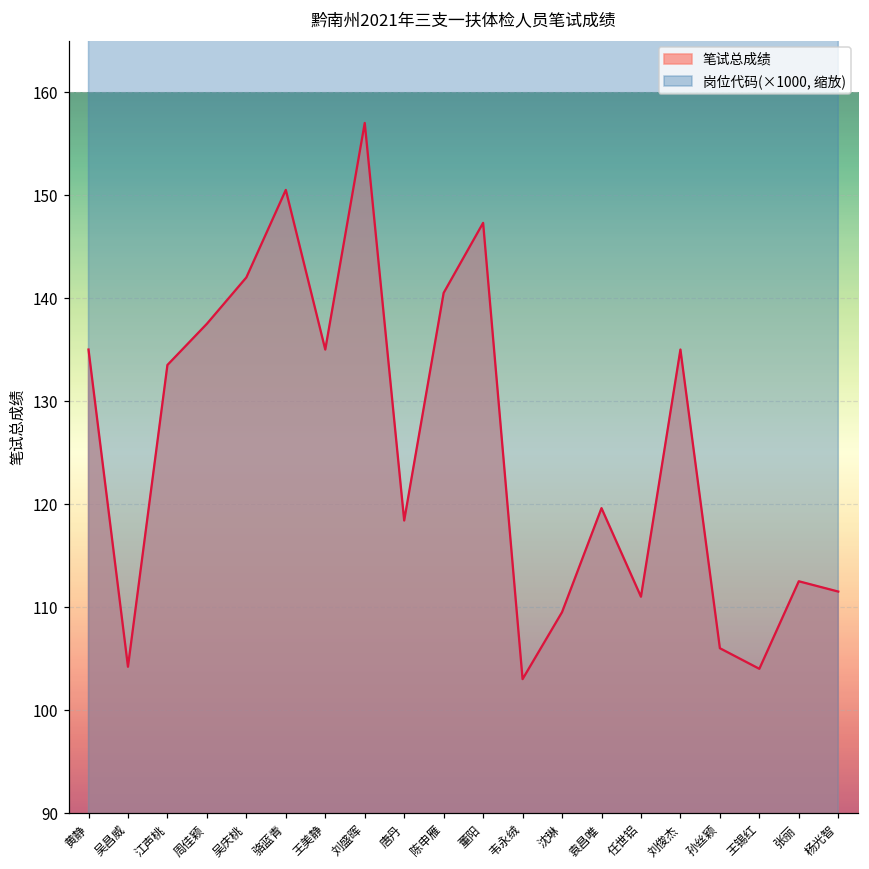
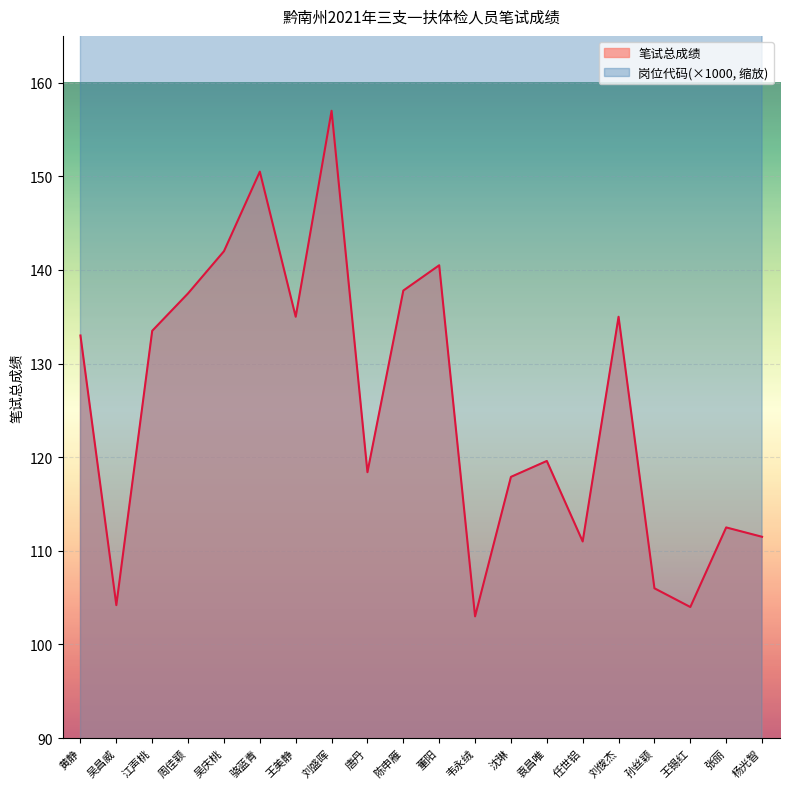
  {
    "笔试总成绩": {
-     "黄静": 135,
+     "黄静": 133,
      "吴昌威": 104,
      "江声桃": 134,
      "周佳颖": 138,
      "吴庆桃": 142,
      "骆蓝青": 151,
      "王美静": 135,
      "刘盛晖": 157,
      "唐丹": 118,
-     "陈申雁": 141,
-     "董阳": 147,
+     "陈申雁": 138,
+     "董阳": 141,
      "韦永绒": 103,
-     "沈琳": 110,
+     "沈琳": 118,
      "袁昌唯": 120,
      "任世铝": 111,
      "刘俊杰": 135,
      "孙丝颖": 106,
      "王锡红": 104,
      "张丽": 113,
      "杨光智": 112
    }
  }
